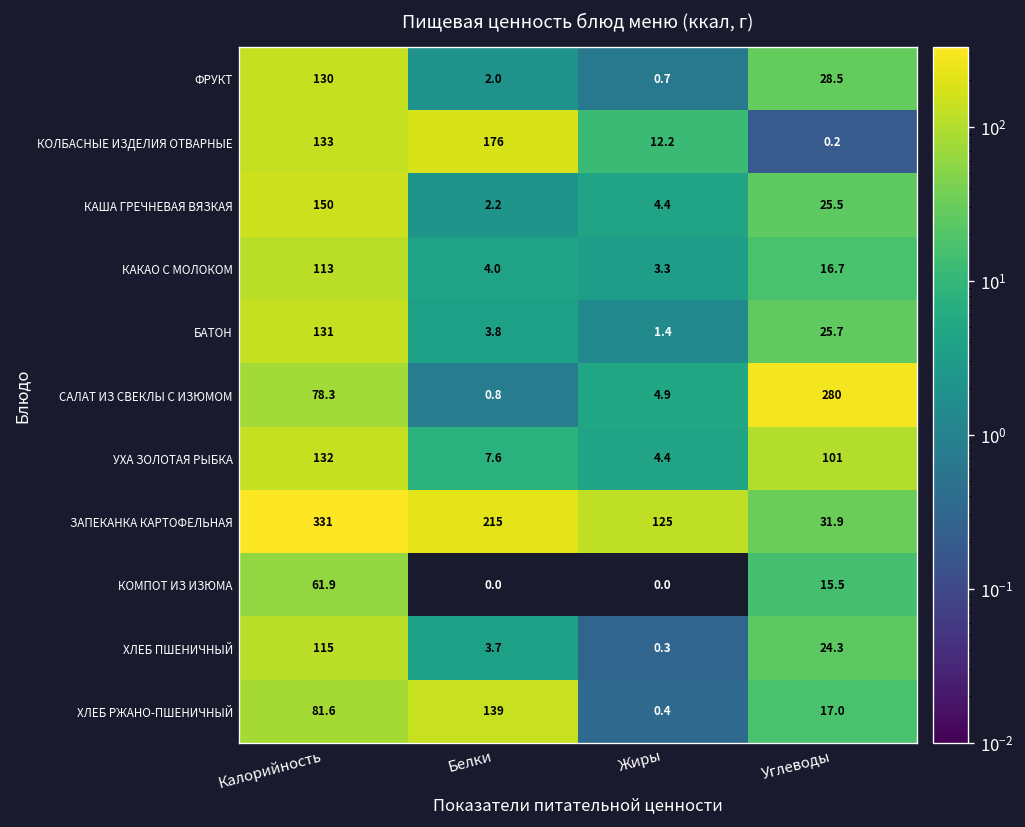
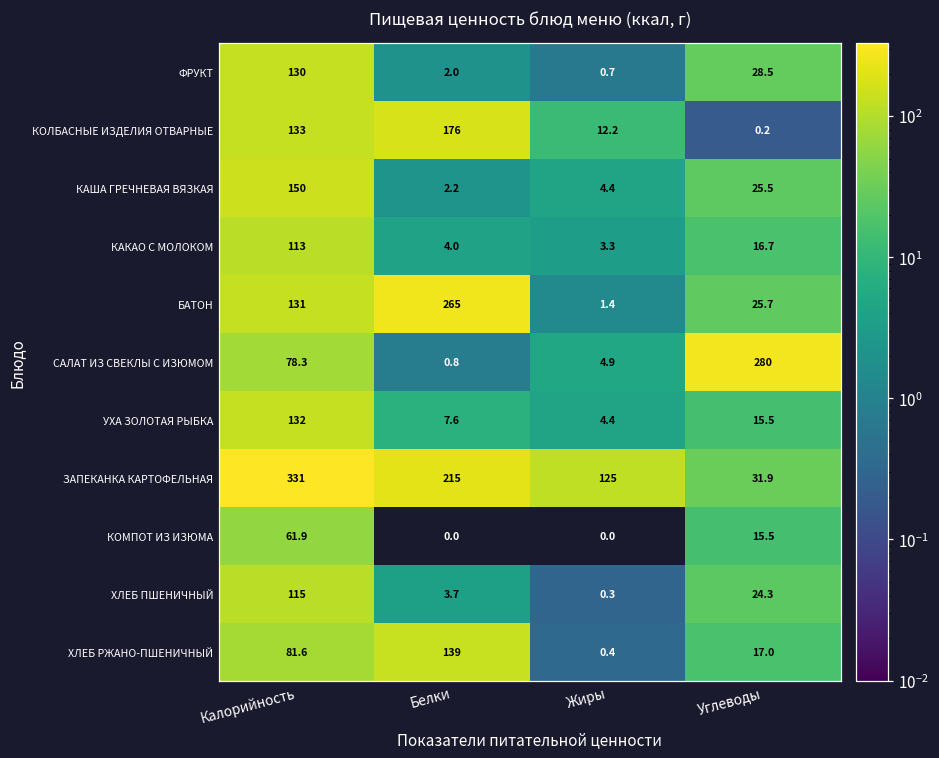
  {
    "ФРУКТ": {
      "Калорийность": 130,
      "Белки": 2.0,
      "Жиры": 0.7,
      "Углеводы": 28.5
    },
    "КОЛБАСНЫЕ ИЗДЕЛИЯ ОТВАРНЫЕ": {
      "Калорийность": 133,
      "Белки": 176,
      "Жиры": 12.2,
      "Углеводы": 0.2
    },
    "КАША ГРЕЧНЕВАЯ ВЯЗКАЯ": {
      "Калорийность": 150,
      "Белки": 2.2,
      "Жиры": 4.4,
      "Углеводы": 25.5
    },
    "КАКАО С МОЛОКОМ": {
      "Калорийность": 113,
      "Белки": 4.0,
      "Жиры": 3.3,
      "Углеводы": 16.7
    },
    "БАТОН": {
      "Калорийность": 131,
-     "Белки": 3.8,
+     "Белки": 265,
      "Жиры": 1.4,
      "Углеводы": 25.7
    },
    "САЛАТ ИЗ СВЕКЛЫ С ИЗЮМОМ": {
      "Калорийность": 78.3,
      "Белки": 0.8,
      "Жиры": 4.9,
      "Углеводы": 280
    },
    "УХА ЗОЛОТАЯ РЫБКА": {
      "Калорийность": 132,
      "Белки": 7.6,
      "Жиры": 4.4,
-     "Углеводы": 101
+     "Углеводы": 15.5
    },
    "ЗАПЕКАНКА КАРТОФЕЛЬНАЯ": {
      "Калорийность": 331,
      "Белки": 215,
      "Жиры": 125,
      "Углеводы": 31.9
    },
    "КОМПОТ ИЗ ИЗЮМА": {
      "Калорийность": 61.9,
      "Белки": 0.0,
      "Жиры": 0.0,
      "Углеводы": 15.5
    },
    "ХЛЕБ ПШЕНИЧНЫЙ": {
      "Калорийность": 115,
      "Белки": 3.7,
      "Жиры": 0.3,
      "Углеводы": 24.3
    },
    "ХЛЕБ РЖАНО-ПШЕНИЧНЫЙ": {
      "Калорийность": 81.6,
      "Белки": 139,
      "Жиры": 0.4,
      "Углеводы": 17.0
    }
  }
